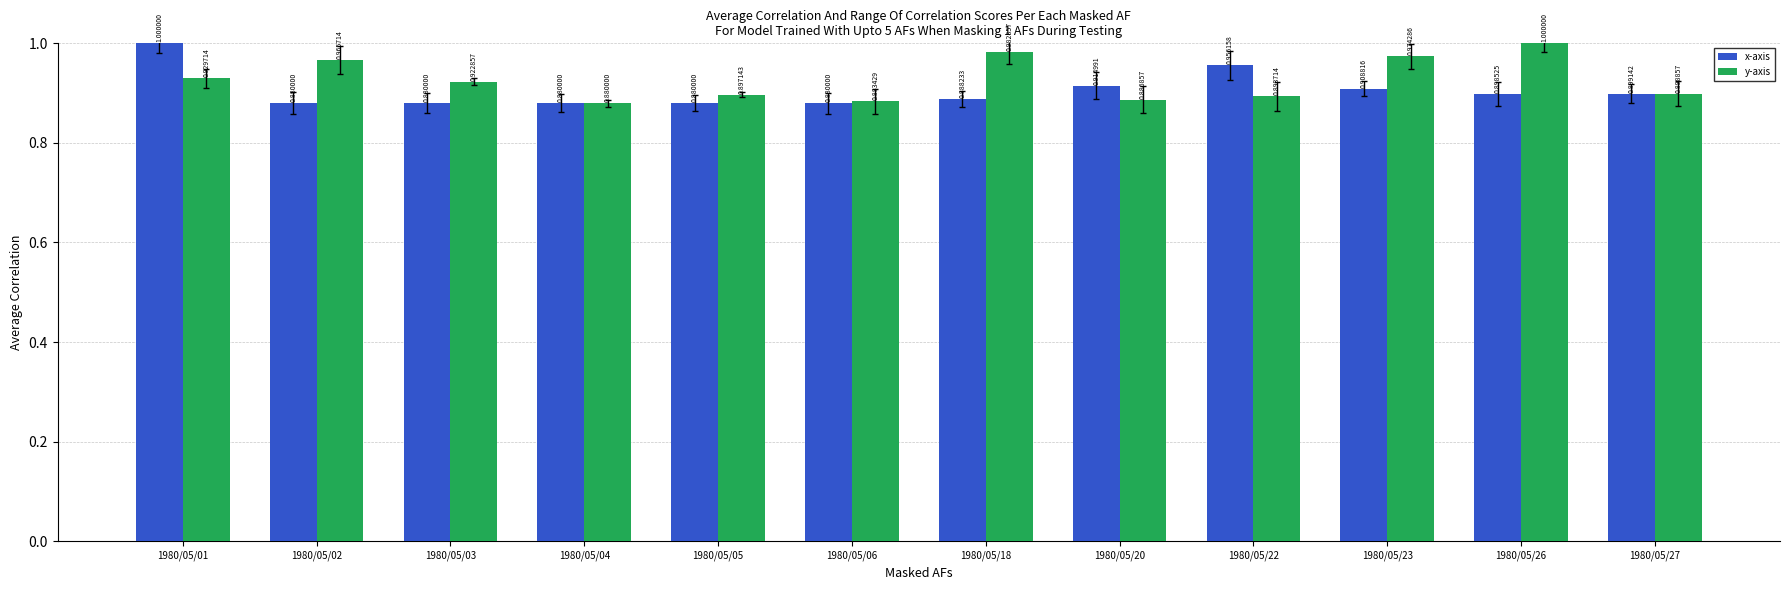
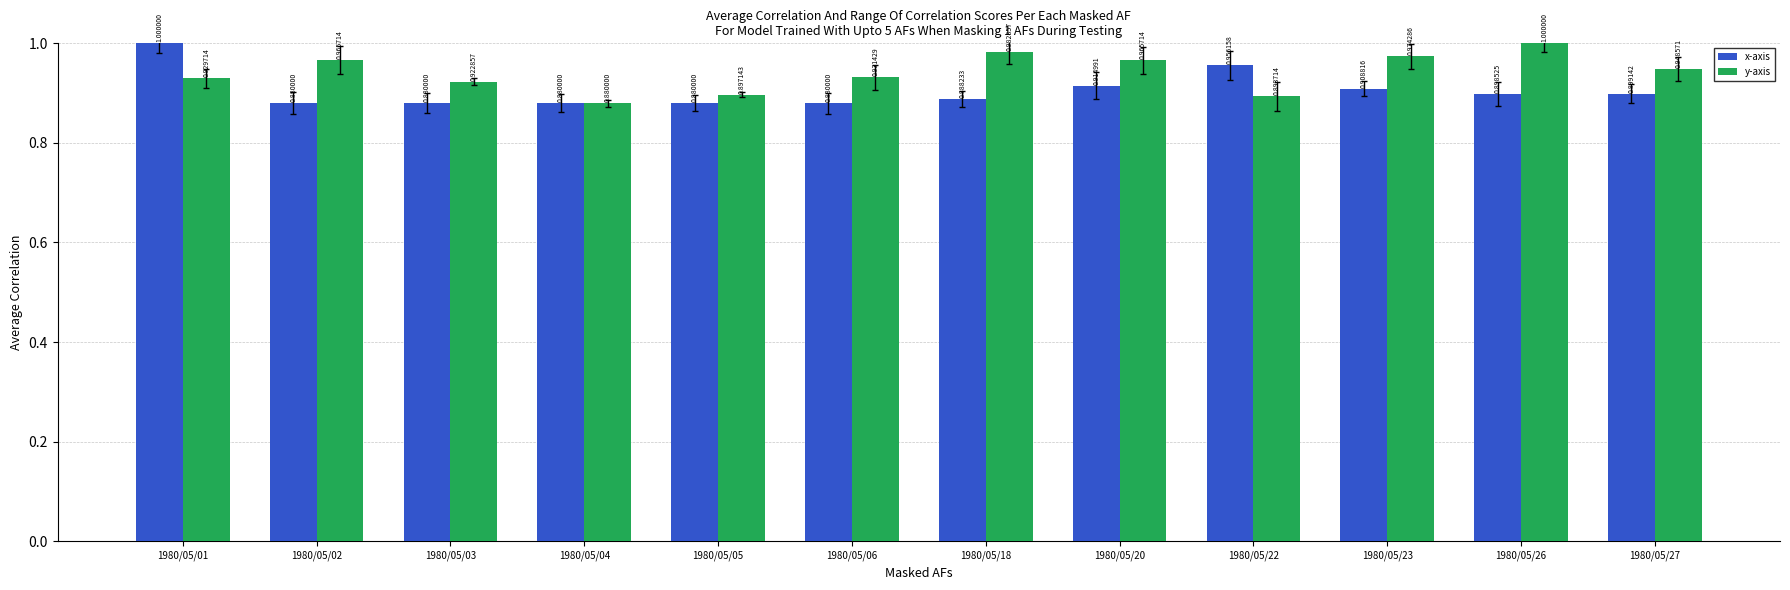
  {
    "y-axis": {
-     "1980/05/06": 0.883429,
-     "1980/05/20": 0.886857,
-     "1980/05/27": 0.898857
+     "1980/05/06": 0.931429,
+     "1980/05/20": 0.965714,
+     "1980/05/27": 0.948571
    }
  }
